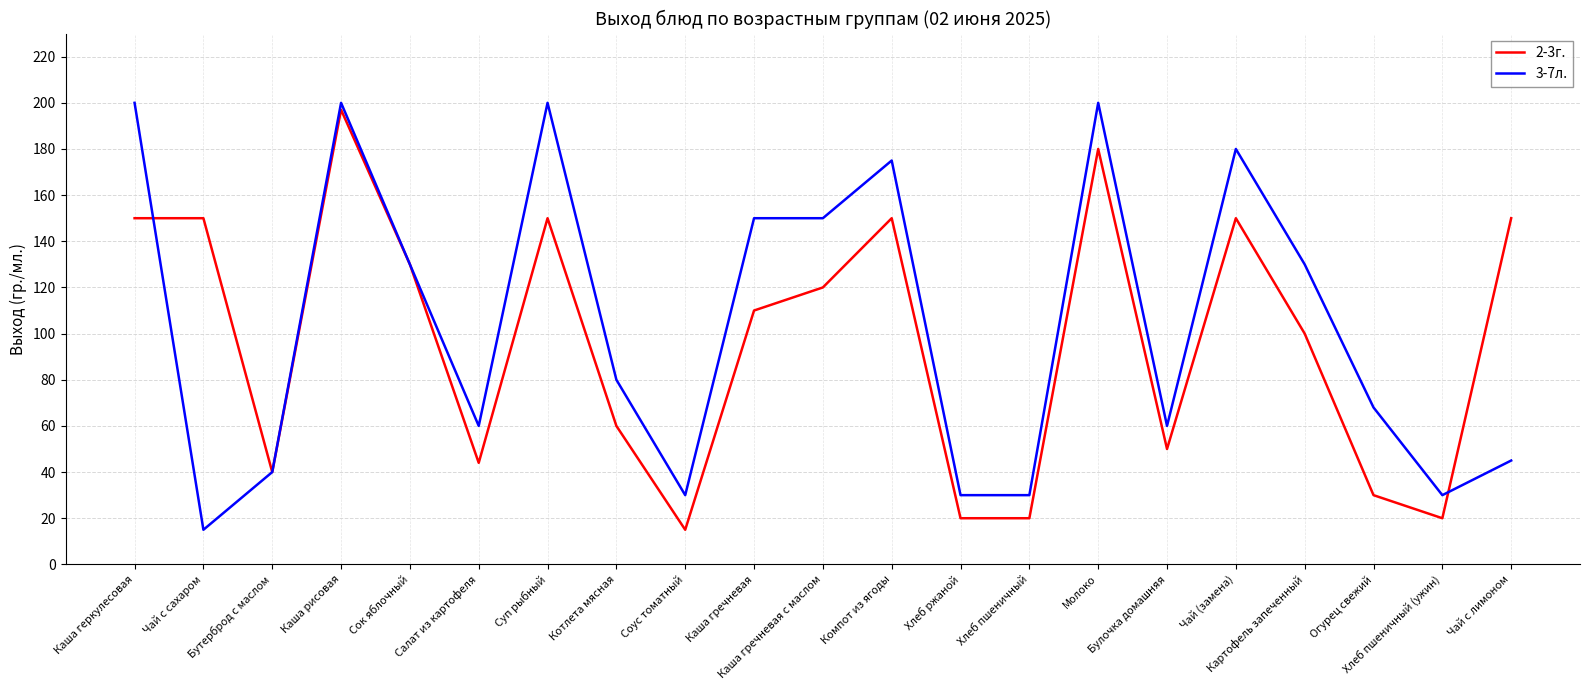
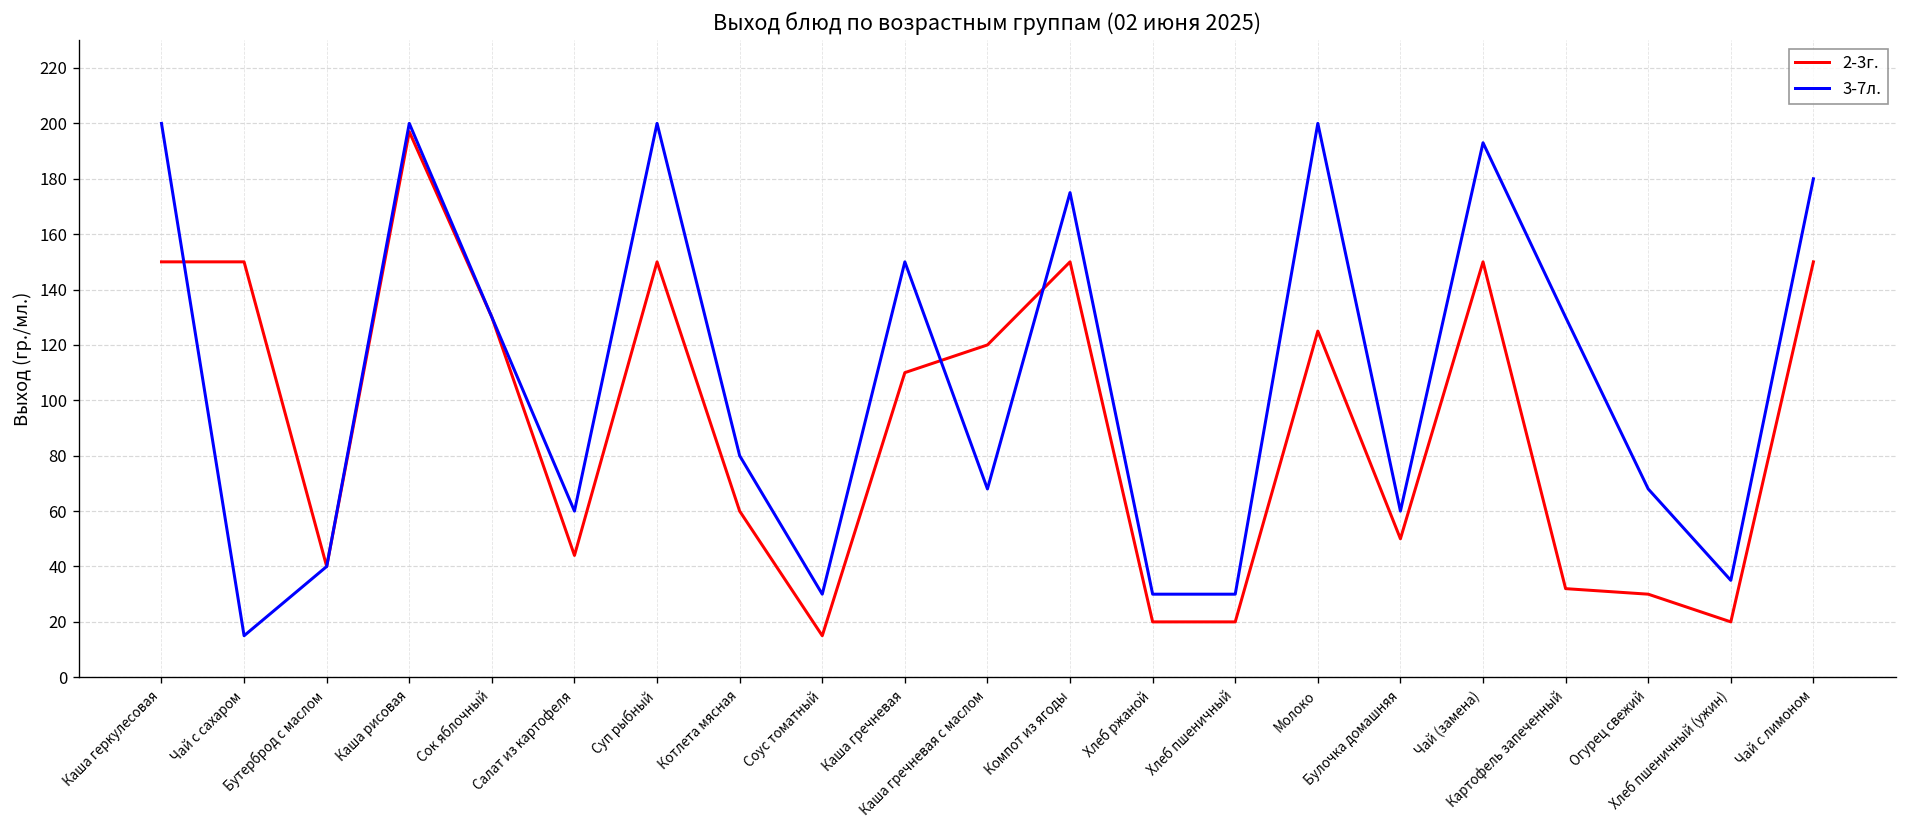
  {
    "2-3г.": {
      "Каша геркулесовая": 150,
      "Чай с сахаром": 150,
      "Каша рисовая": 197,
      "Салат из картофеля": 44,
      "Суп рыбный": 150,
      "Котлета мясная": 60,
      "Соус томатный": 15,
      "Каша гречневая": 110,
      "Каша гречневая с маслом": 120,
      "Компот из ягоды": 150,
      "Хлеб ржаной": 20,
      "Хлеб пшеничный": 20,
-     "Молоко": 180,
+     "Молоко": 125,
      "Булочка домашняя": 50,
      "Чай (замена)": 150,
-     "Картофель запеченный": 100,
+     "Картофель запеченный": 32,
      "Огурец свежий": 30,
      "Хлеб пшеничный (ужин)": 20,
      "Чай с лимоном": 150
    },
    "3-7л.": {
      "Каша геркулесовая": 200,
      "Чай с сахаром": 15,
      "Каша рисовая": 200,
      "Салат из картофеля": 60,
      "Суп рыбный": 200,
      "Котлета мясная": 80,
      "Соус томатный": 30,
      "Каша гречневая": 150,
-     "Каша гречневая с маслом": 150,
+     "Каша гречневая с маслом": 68,
      "Компот из ягоды": 175,
      "Хлеб ржаной": 30,
      "Хлеб пшеничный": 30,
      "Молоко": 200,
      "Булочка домашняя": 60,
-     "Чай (замена)": 180,
+     "Чай (замена)": 193,
      "Картофель запеченный": 130,
      "Огурец свежий": 68,
-     "Хлеб пшеничный (ужин)": 30,
-     "Чай с лимоном": 45
+     "Хлеб пшеничный (ужин)": 35,
+     "Чай с лимоном": 180
    }
  }
